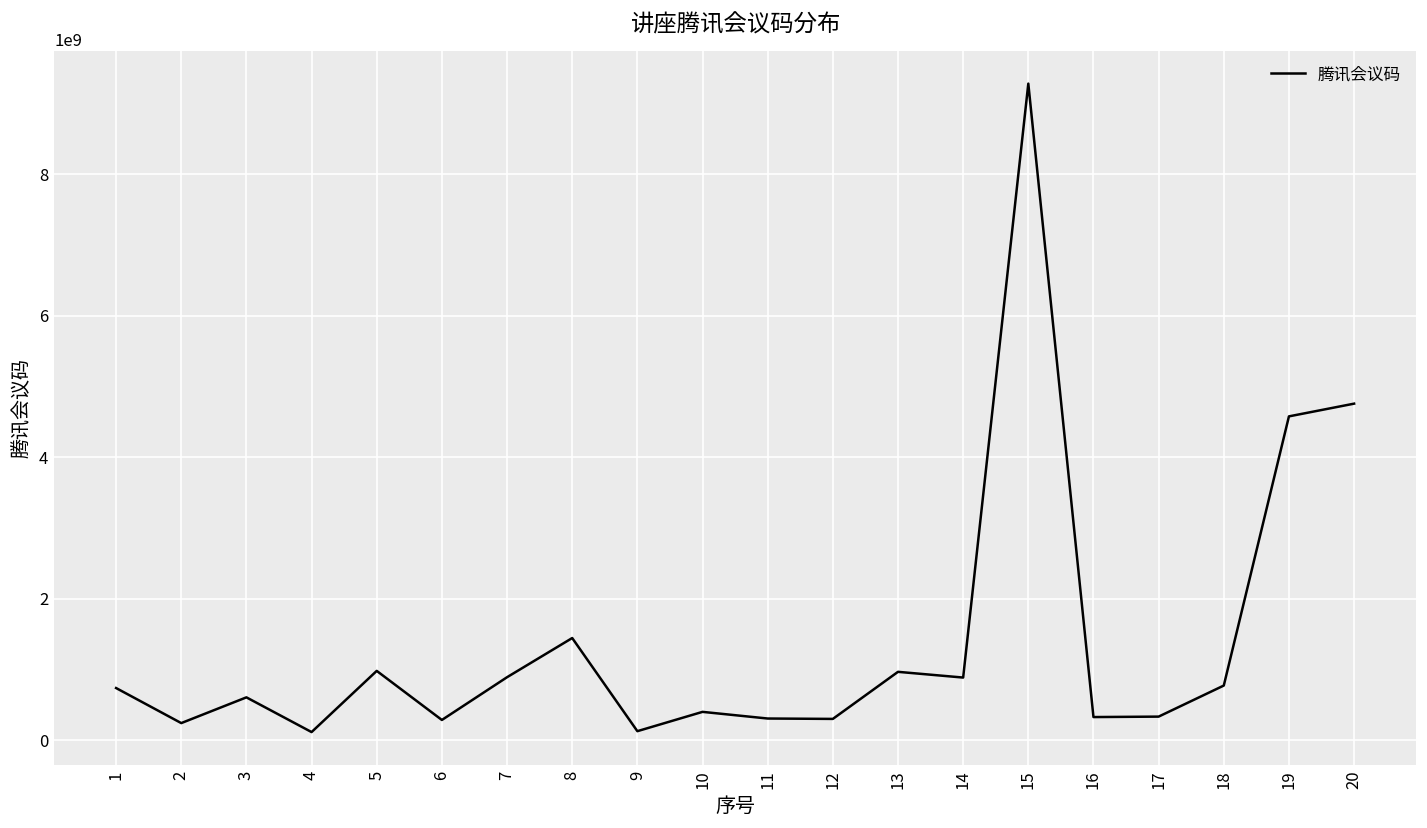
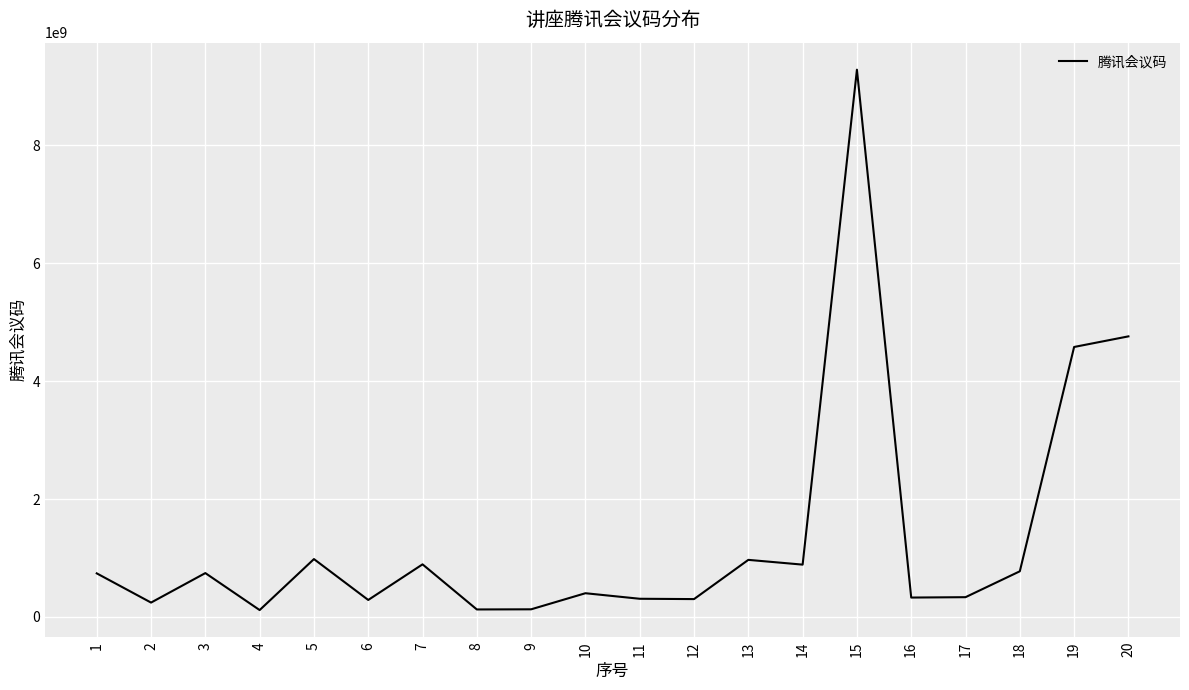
  {
    "1": 700000000,
    "2": 200000000,
-   "3": 600000000,
+   "3": 700000000,
    "4": 100000000,
    "5": 1000000000,
    "6": 300000000,
    "7": 900000000,
-   "8": 1400000000,
+   "8": 100000000,
    "9": 100000000,
    "10": 400000000,
    "11": 300000000,
    "12": 300000000,
    "13": 1000000000,
    "14": 900000000,
    "15": 9300000000,
    "16": 300000000,
    "17": 300000000,
    "18": 800000000,
    "19": 4600000000,
    "20": 4800000000
  }
